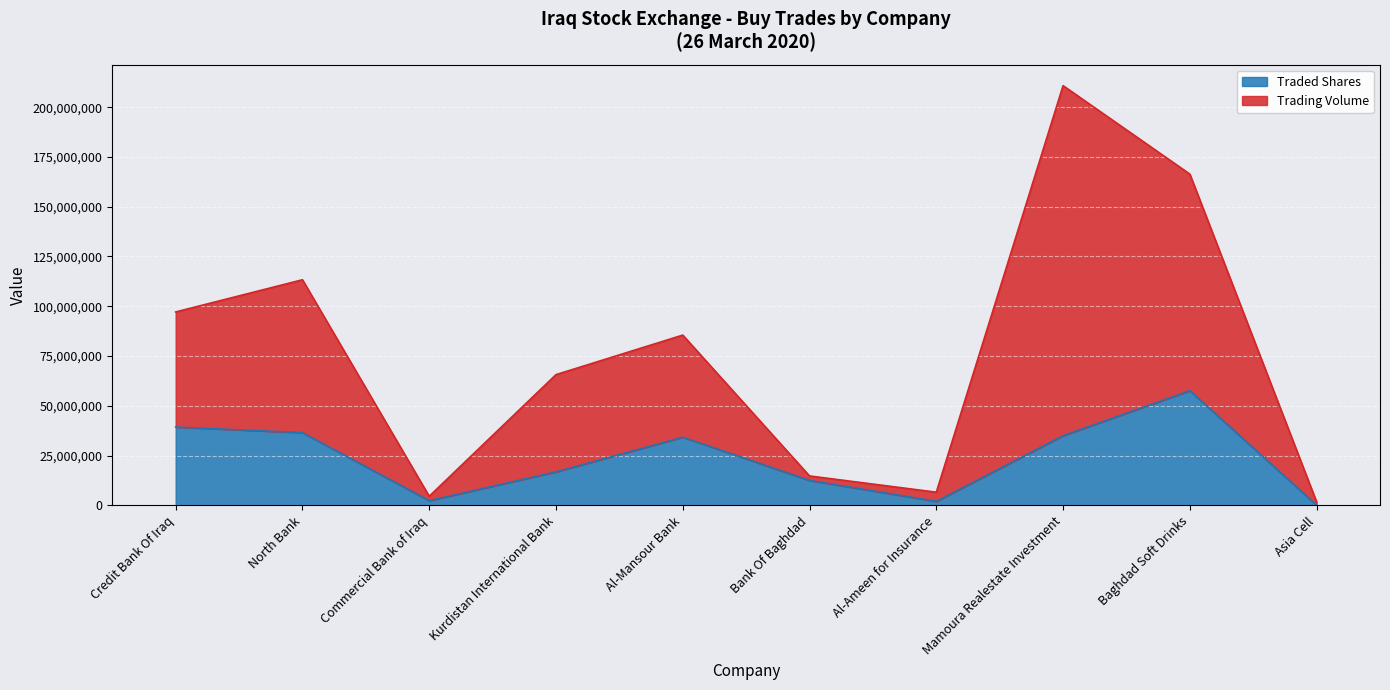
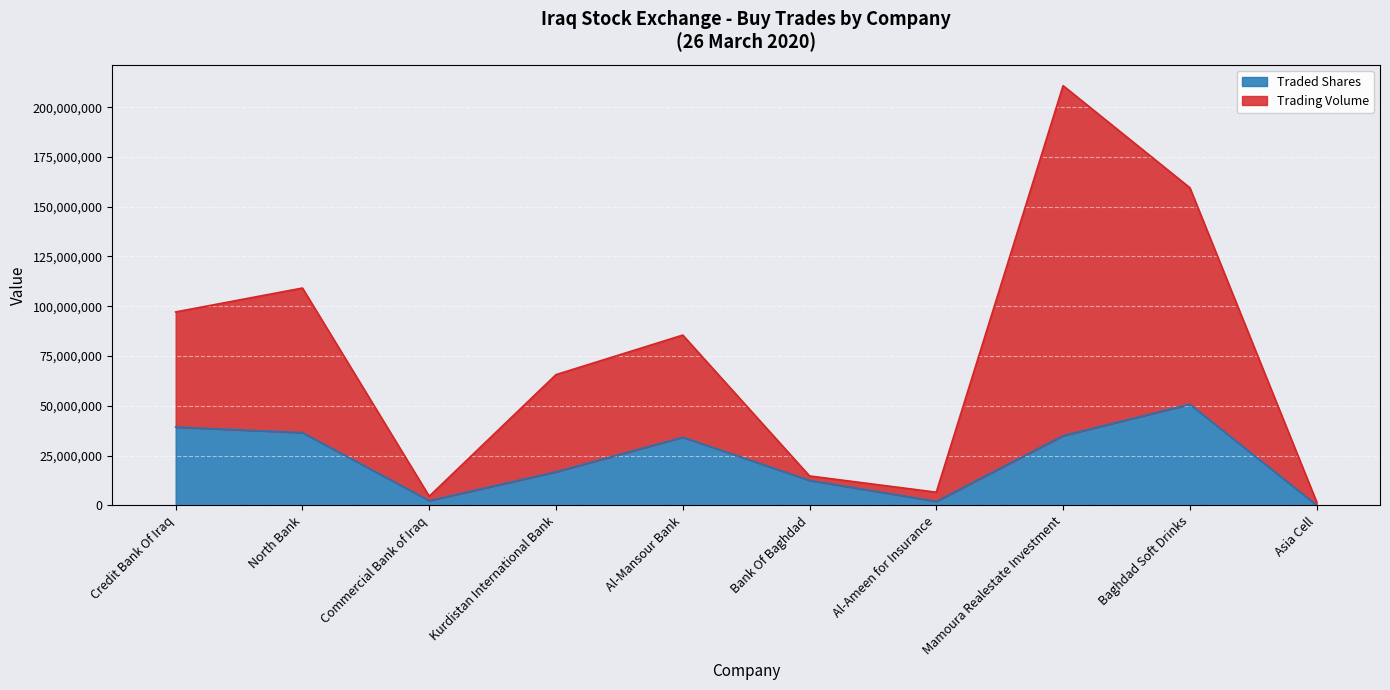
  {
    "Traded Shares": {
      "Credit Bank Of Iraq": "39,000,000",
      "North Bank": "37,000,000",
      "Commercial Bank of Iraq": "2,000,000",
      "Kurdistan International Bank": "17,000,000",
      "Al-Mansour Bank": "34,000,000",
      "Bank Of Baghdad": "13,000,000",
      "Al-Ameen for Insurance": "2,000,000",
      "Mamoura Realestate Investment": "35,000,000",
-     "Baghdad Soft Drinks": "58,000,000",
+     "Baghdad Soft Drinks": "51,000,000",
      "Asia Cell": "0"
    },
    "Trading Volume": {
      "Credit Bank Of Iraq": "58,000,000",
-     "North Bank": "77,000,000",
+     "North Bank": "73,000,000",
      "Commercial Bank of Iraq": "2,000,000",
      "Kurdistan International Bank": "49,000,000",
      "Al-Mansour Bank": "51,000,000",
      "Bank Of Baghdad": "2,000,000",
      "Al-Ameen for Insurance": "5,000,000",
      "Mamoura Realestate Investment": "176,000,000",
      "Baghdad Soft Drinks": "109,000,000",
      "Asia Cell": "2,000,000"
    }
  }
